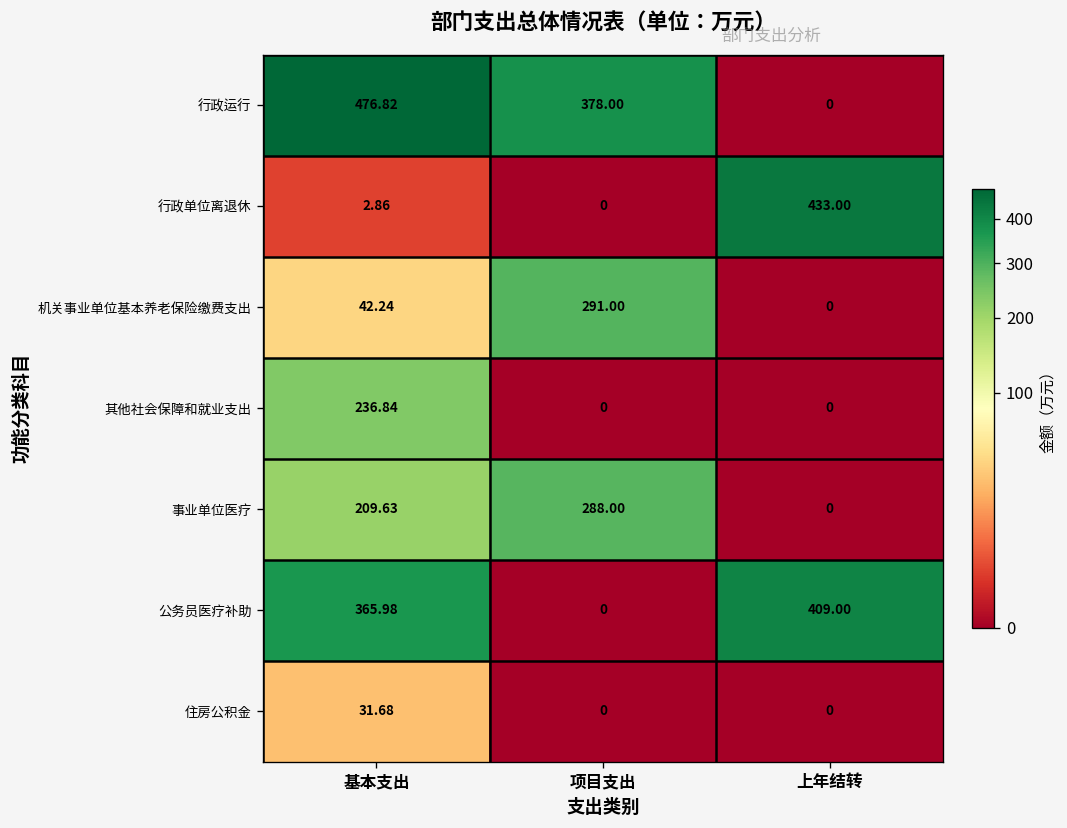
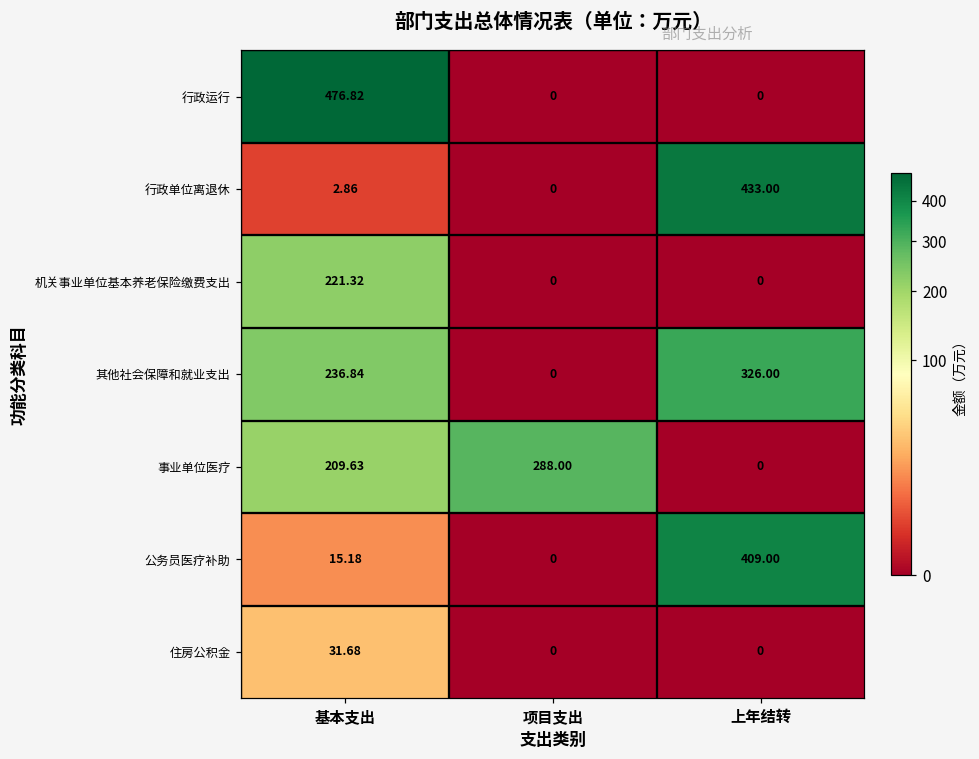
  {
    "行政运行": {
      "基本支出": 476.82,
-     "项目支出": 378.00,
+     "项目支出": 0,
      "上年结转": 0
    },
    "行政单位离退休": {
      "基本支出": 2.86,
      "项目支出": 0,
      "上年结转": 433.00
    },
    "机关事业单位基本养老保险缴费支出": {
-     "基本支出": 42.24,
-     "项目支出": 291.00,
+     "基本支出": 221.32,
+     "项目支出": 0,
      "上年结转": 0
    },
    "其他社会保障和就业支出": {
      "基本支出": 236.84,
      "项目支出": 0,
-     "上年结转": 0
+     "上年结转": 326.00
    },
    "事业单位医疗": {
      "基本支出": 209.63,
      "项目支出": 288.00,
      "上年结转": 0
    },
    "公务员医疗补助": {
-     "基本支出": 365.98,
+     "基本支出": 15.18,
      "项目支出": 0,
      "上年结转": 409.00
    },
    "住房公积金": {
      "基本支出": 31.68,
      "项目支出": 0,
      "上年结转": 0
    }
  }
